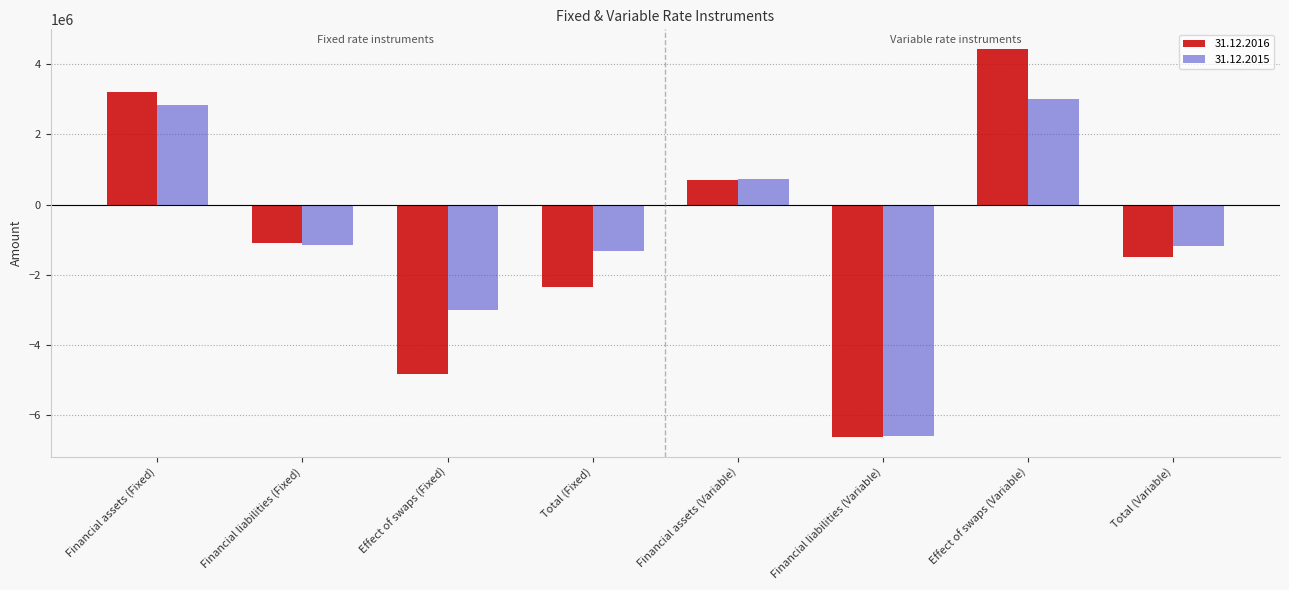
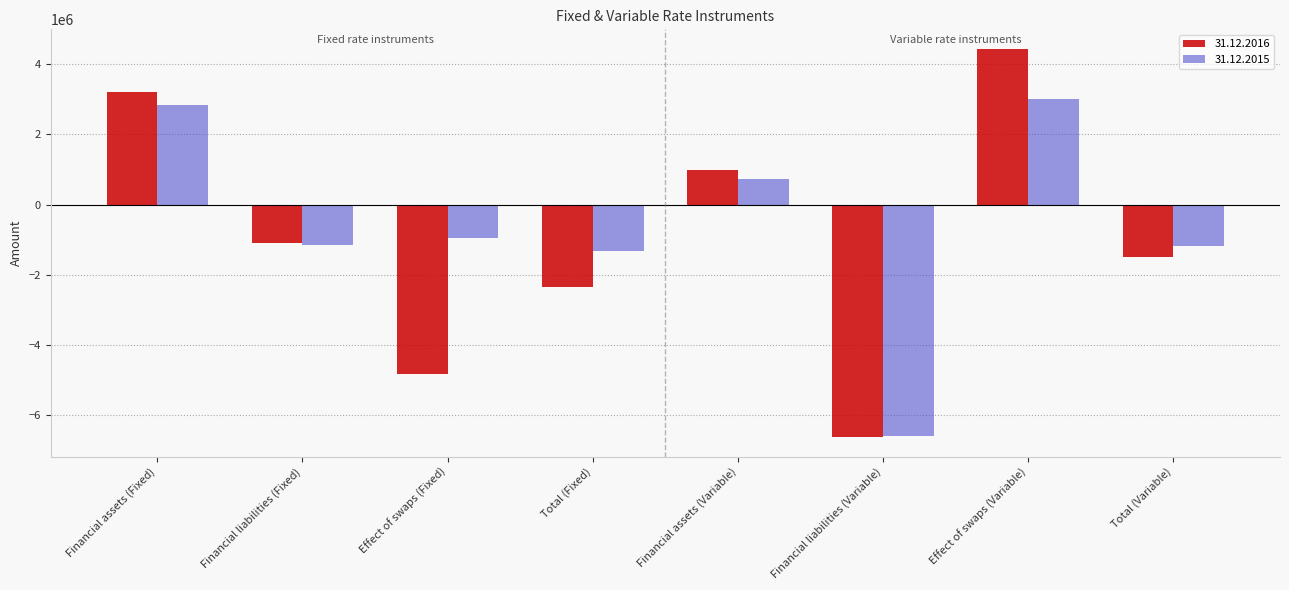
  {
    "31.12.2016": {
      "Financial assets (Fixed)": 3200000,
      "Financial liabilities (Fixed)": -1100000,
      "Effect of swaps (Fixed)": -4800000,
      "Total (Fixed)": -2300000,
-     "Financial assets (Variable)": 700000,
+     "Financial assets (Variable)": 1000000,
      "Financial liabilities (Variable)": -6600000,
      "Effect of swaps (Variable)": 4400000,
      "Total (Variable)": -1500000
    },
    "31.12.2015": {
      "Financial assets (Fixed)": 2800000,
      "Financial liabilities (Fixed)": -1100000,
-     "Effect of swaps (Fixed)": -3000000,
+     "Effect of swaps (Fixed)": -1000000,
      "Total (Fixed)": -1300000,
      "Financial assets (Variable)": 700000,
      "Financial liabilities (Variable)": -6600000,
      "Effect of swaps (Variable)": 3000000,
      "Total (Variable)": -1200000
    }
  }
